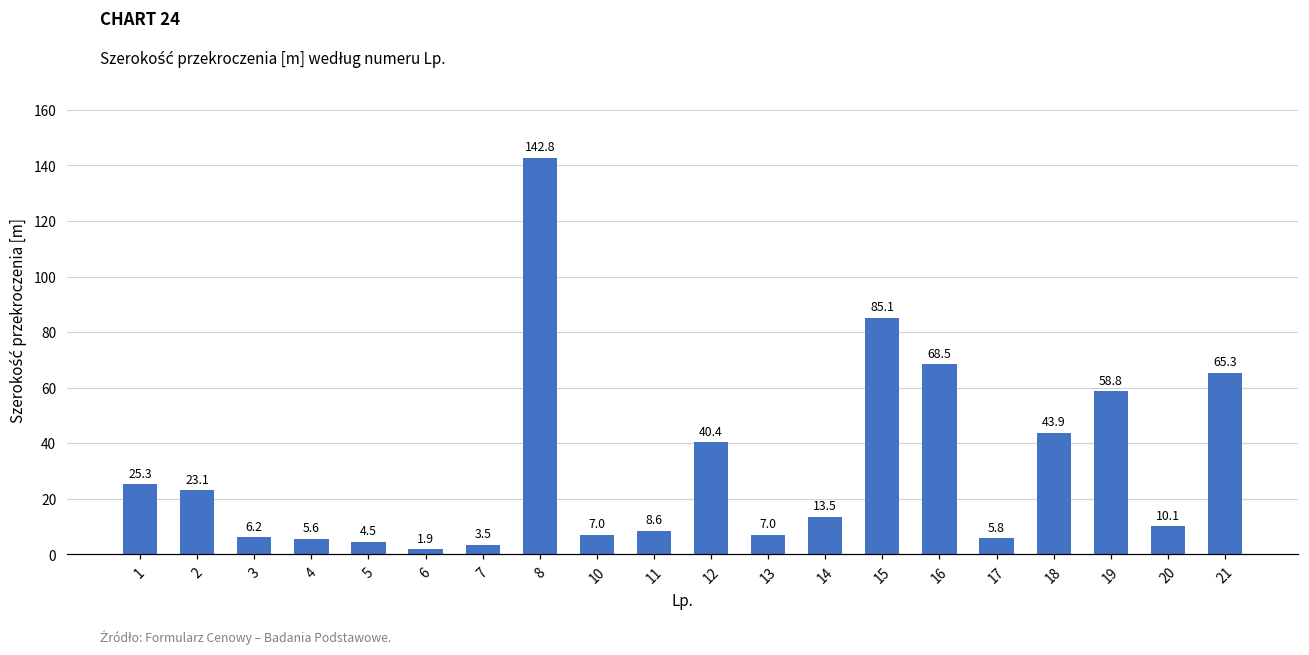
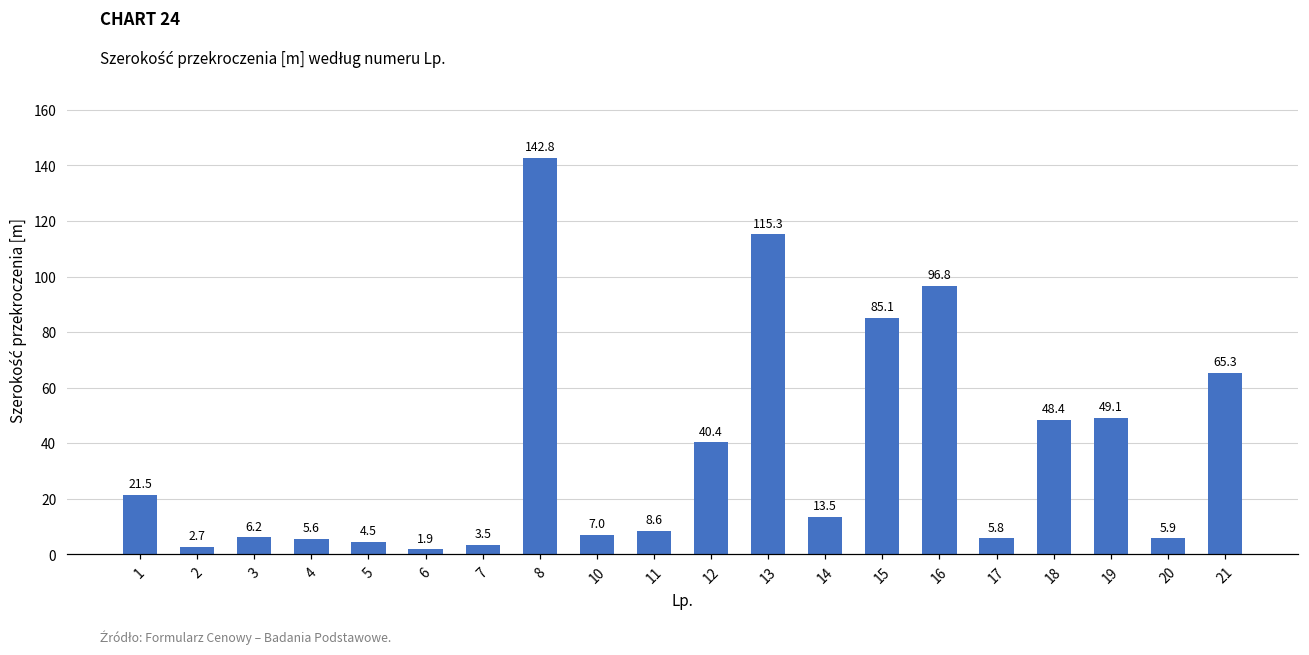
  {
-   "1": 25.3,
-   "2": 23.1,
+   "1": 21.5,
+   "2": 2.7,
    "3": 6.2,
    "4": 5.6,
    "5": 4.5,
    "6": 1.9,
    "7": 3.5,
    "8": 142.8,
    "10": 7.0,
    "11": 8.6,
    "12": 40.4,
-   "13": 7.0,
+   "13": 115.3,
    "14": 13.5,
    "15": 85.1,
-   "16": 68.5,
+   "16": 96.8,
    "17": 5.8,
-   "18": 43.9,
-   "19": 58.8,
-   "20": 10.1,
+   "18": 48.4,
+   "19": 49.1,
+   "20": 5.9,
    "21": 65.3
  }
